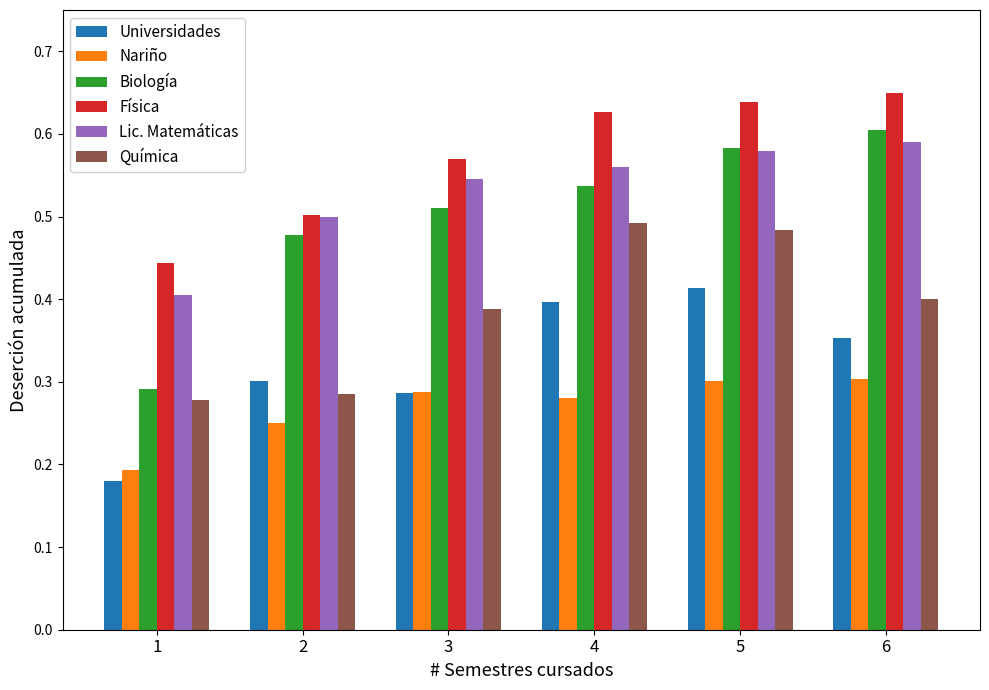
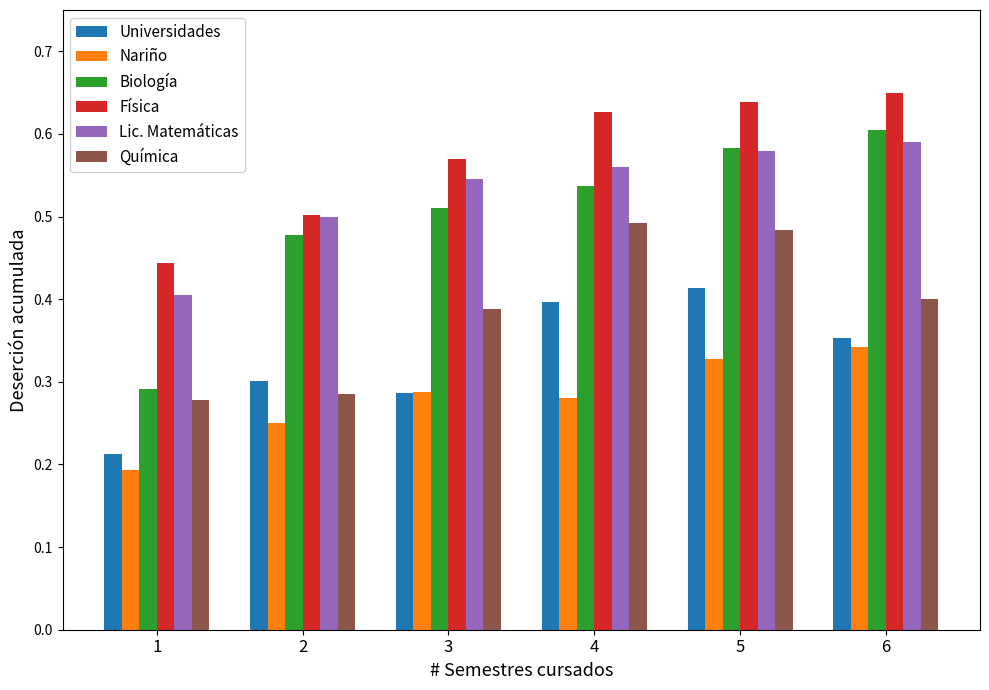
  {
    "Universidades": {
-     "1": 0.18,
+     "1": 0.21,
      "2": 0.30,
      "3": 0.29,
      "4": 0.40,
      "5": 0.41,
      "6": 0.35
    },
    "Nariño": {
      "1": 0.19,
      "2": 0.25,
      "3": 0.29,
      "4": 0.28,
-     "5": 0.30,
-     "6": 0.30
+     "5": 0.33,
+     "6": 0.34
    },
    "Biología": {
      "1": 0.29,
      "2": 0.48,
      "3": 0.51,
      "4": 0.54,
      "5": 0.58,
      "6": 0.60
    },
    "Física": {
      "1": 0.44,
      "2": 0.50,
      "3": 0.57,
      "4": 0.63,
      "5": 0.64,
      "6": 0.65
    },
    "Lic. Matemáticas": {
      "1": 0.40,
      "2": 0.50,
      "3": 0.55,
      "4": 0.56,
      "5": 0.58,
      "6": 0.59
    },
    "Química": {
      "1": 0.28,
      "2": 0.29,
      "3": 0.39,
      "4": 0.49,
      "5": 0.48,
      "6": 0.40
    }
  }
